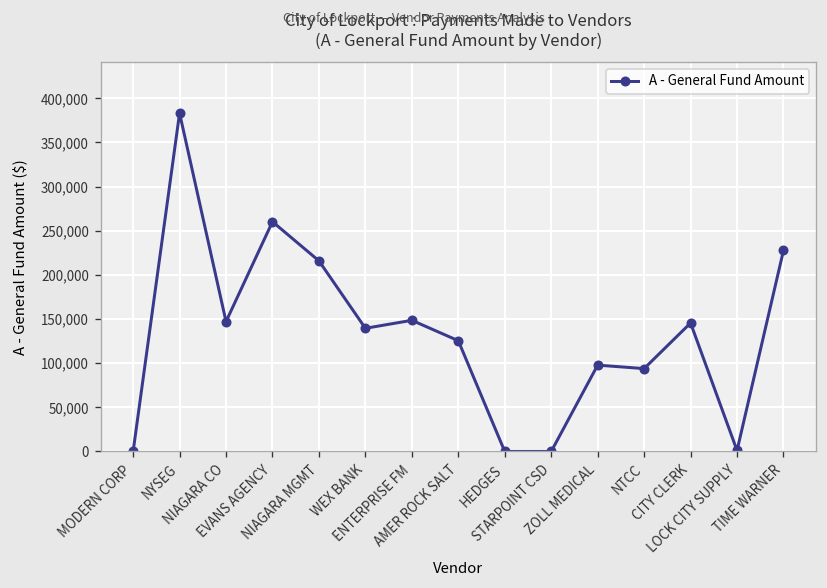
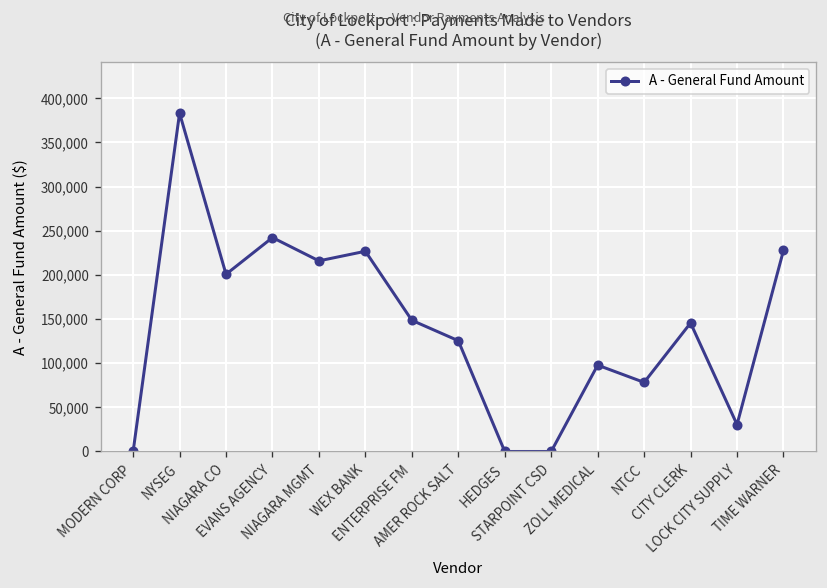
  {
    "MODERN CORP": "0",
    "NYSEG": "380,000",
-   "NIAGARA CO": "150,000",
-   "EVANS AGENCY": "260,000",
+   "NIAGARA CO": "200,000",
+   "EVANS AGENCY": "240,000",
    "NIAGARA MGMT": "220,000",
-   "WEX BANK": "140,000",
+   "WEX BANK": "230,000",
    "ENTERPRISE FM": "150,000",
    "AMER ROCK SALT": "130,000",
    "HEDGES": "0",
    "STARPOINT CSD": "0",
    "ZOLL MEDICAL": "100,000",
-   "NTCC": "90,000",
+   "NTCC": "80,000",
    "CITY CLERK": "150,000",
-   "LOCK CITY SUPPLY": "0",
+   "LOCK CITY SUPPLY": "30,000",
    "TIME WARNER": "230,000"
  }
